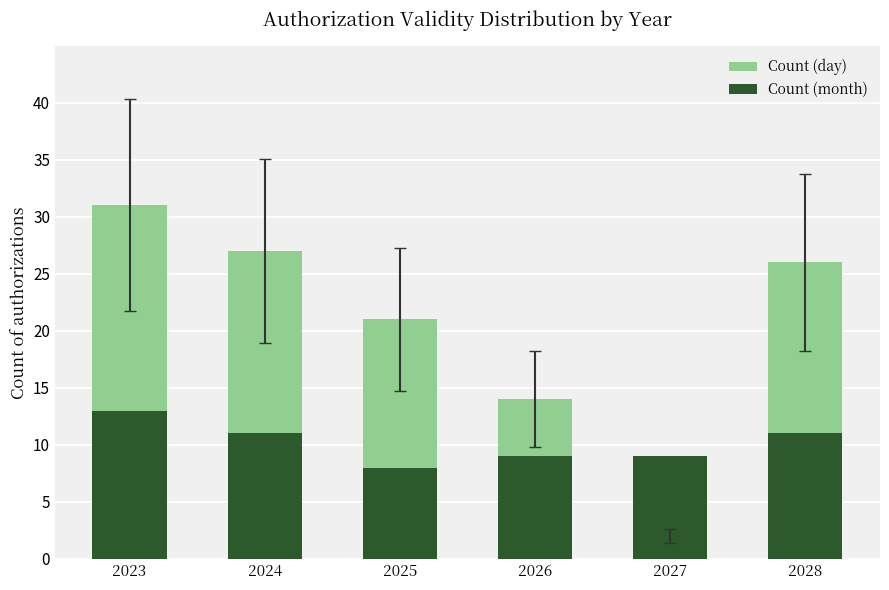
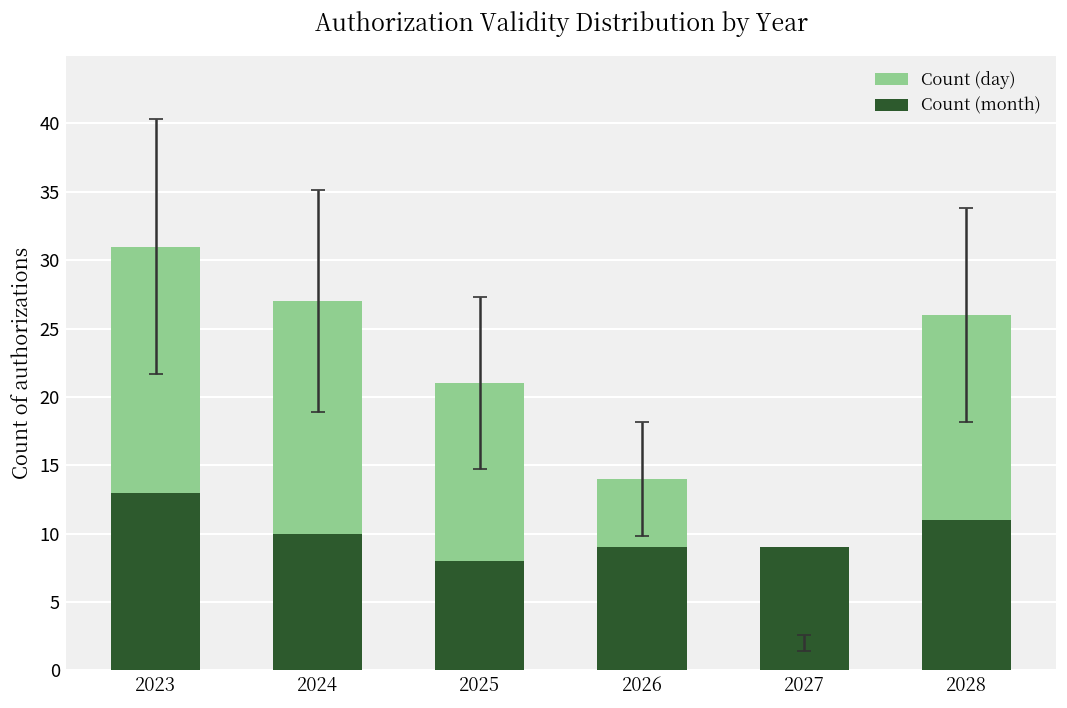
  {
    "Count (day)": {
      "2023": 31,
      "2024": 27,
      "2025": 21,
      "2026": 14,
      "2028": 26
    },
    "Count (month)": {
-     "2024": 11,
+     "2024": 10,
      "2027": 9
    }
  }
